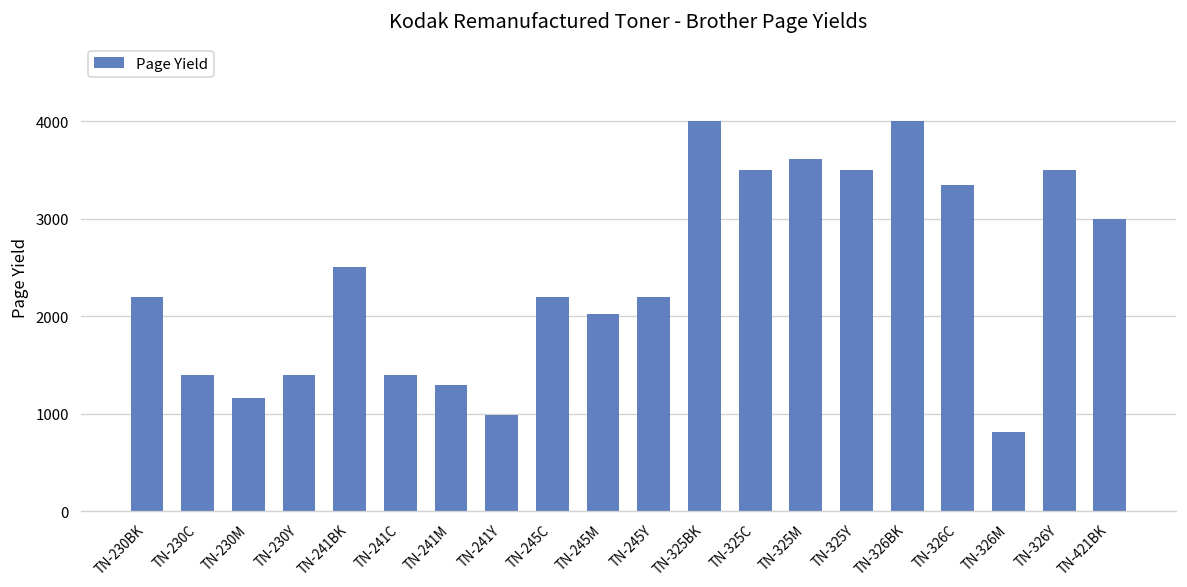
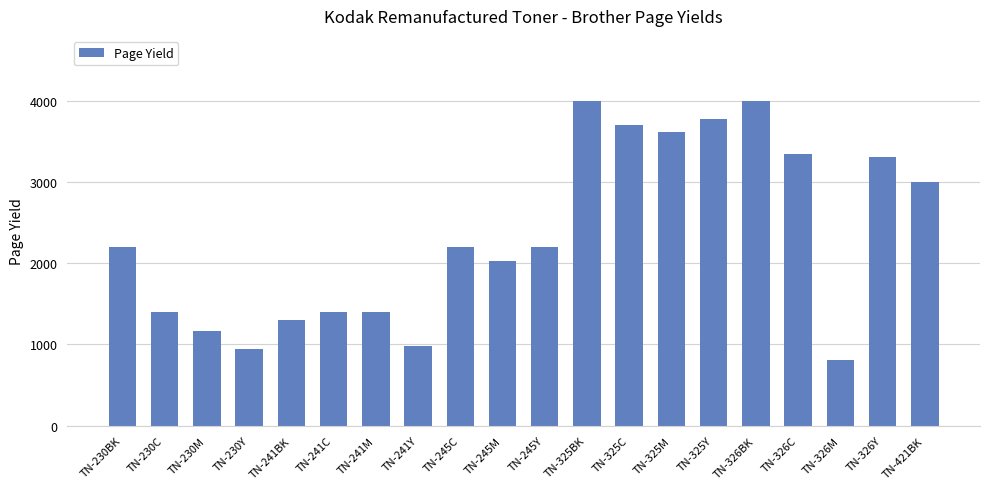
  {
    "TN-230BK": 2200,
    "TN-230C": 1400,
    "TN-230M": 1200,
-   "TN-230Y": 1400,
-   "TN-241BK": 2500,
+   "TN-230Y": 900,
+   "TN-241BK": 1300,
    "TN-241C": 1400,
-   "TN-241M": 1300,
+   "TN-241M": 1400,
    "TN-241Y": 1000,
    "TN-245C": 2200,
    "TN-245M": 2000,
    "TN-245Y": 2200,
    "TN-325BK": 4000,
-   "TN-325C": 3500,
+   "TN-325C": 3700,
    "TN-325M": 3600,
-   "TN-325Y": 3500,
+   "TN-325Y": 3800,
    "TN-326BK": 4000,
    "TN-326C": 3300,
    "TN-326M": 800,
-   "TN-326Y": 3500,
+   "TN-326Y": 3300,
    "TN-421BK": 3000
  }
